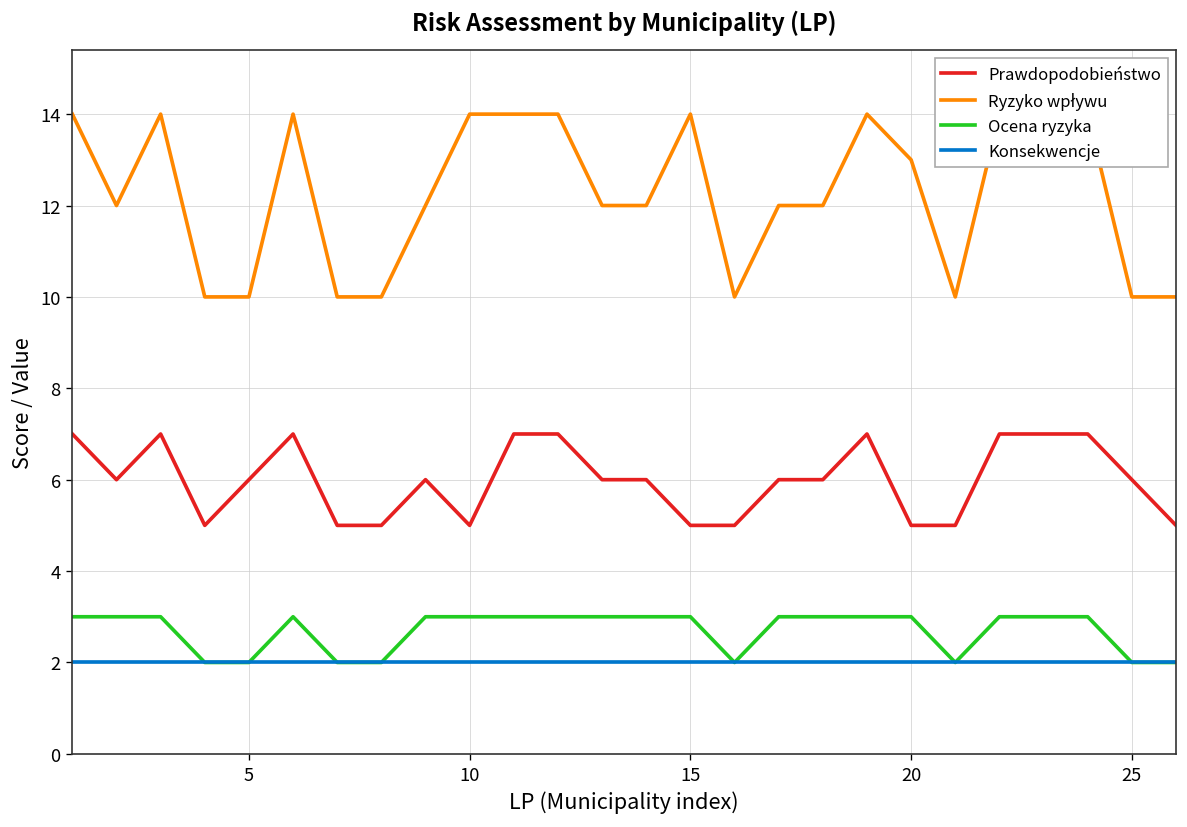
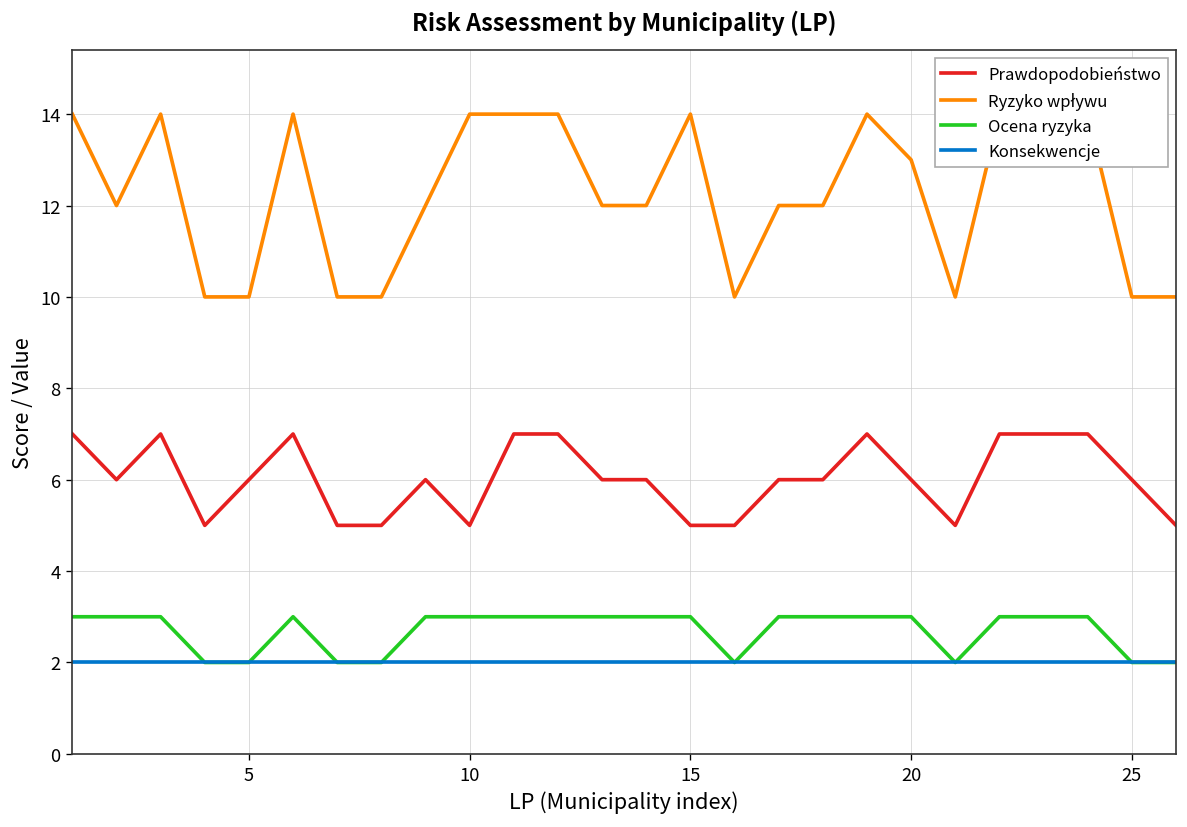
  {
    "Prawdopodobieństwo": {
      "5": 6,
      "10": 5,
      "15": 5,
-     "20": 5,
+     "20": 6,
      "25": 6
    },
    "Ryzyko wpływu": {
      "5": 10,
      "10": 14,
      "15": 14,
      "20": 13,
      "25": 10
    },
    "Ocena ryzyka": {
      "10": 3,
      "15": 3,
      "20": 3
    },
    "Konsekwencje": {
      "10": 2,
      "15": 2,
      "20": 2
    }
  }
